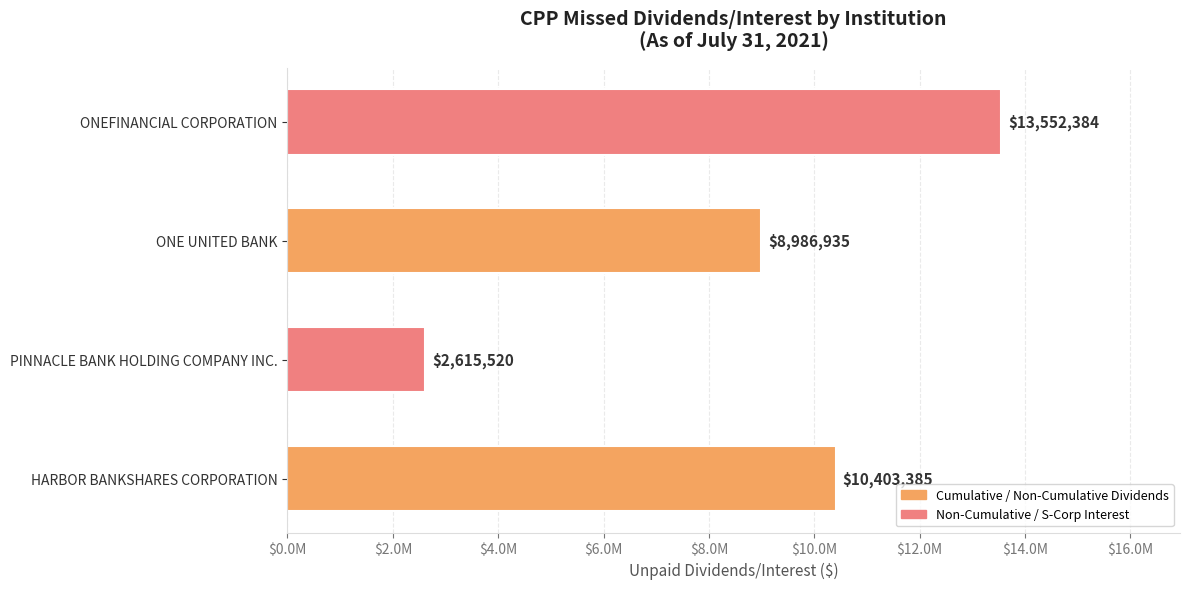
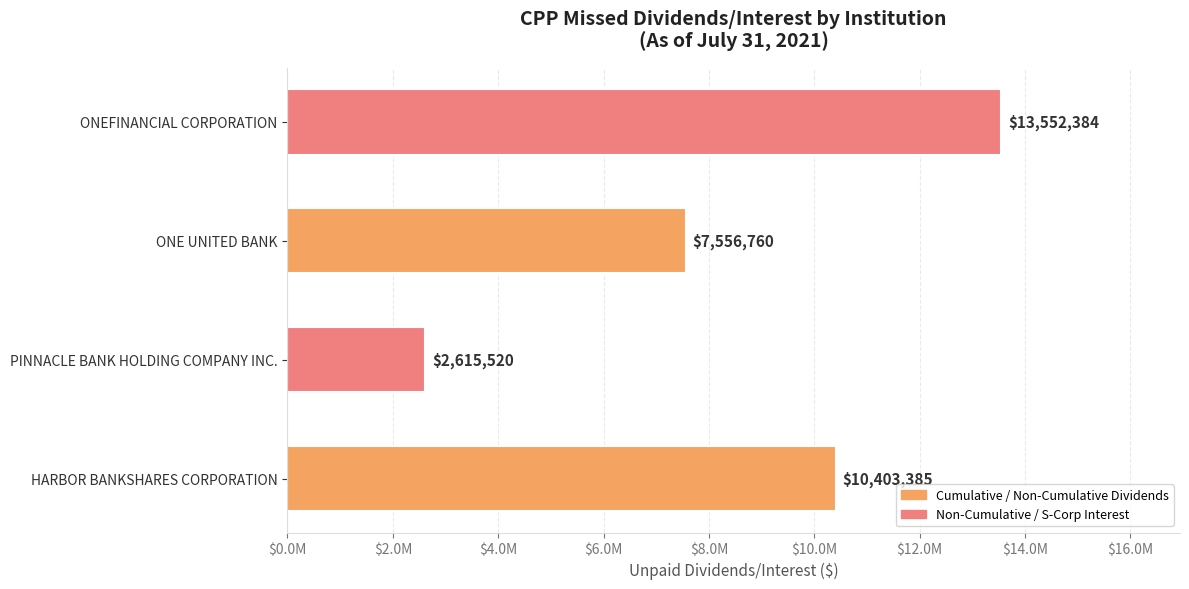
  {
    "ONEFINANCIAL CORPORATION": "$13,552,384",
-   "ONE UNITED BANK": "$8,986,935",
+   "ONE UNITED BANK": "$7,556,760",
    "PINNACLE BANK HOLDING COMPANY INC.": "$2,615,520"
  }
